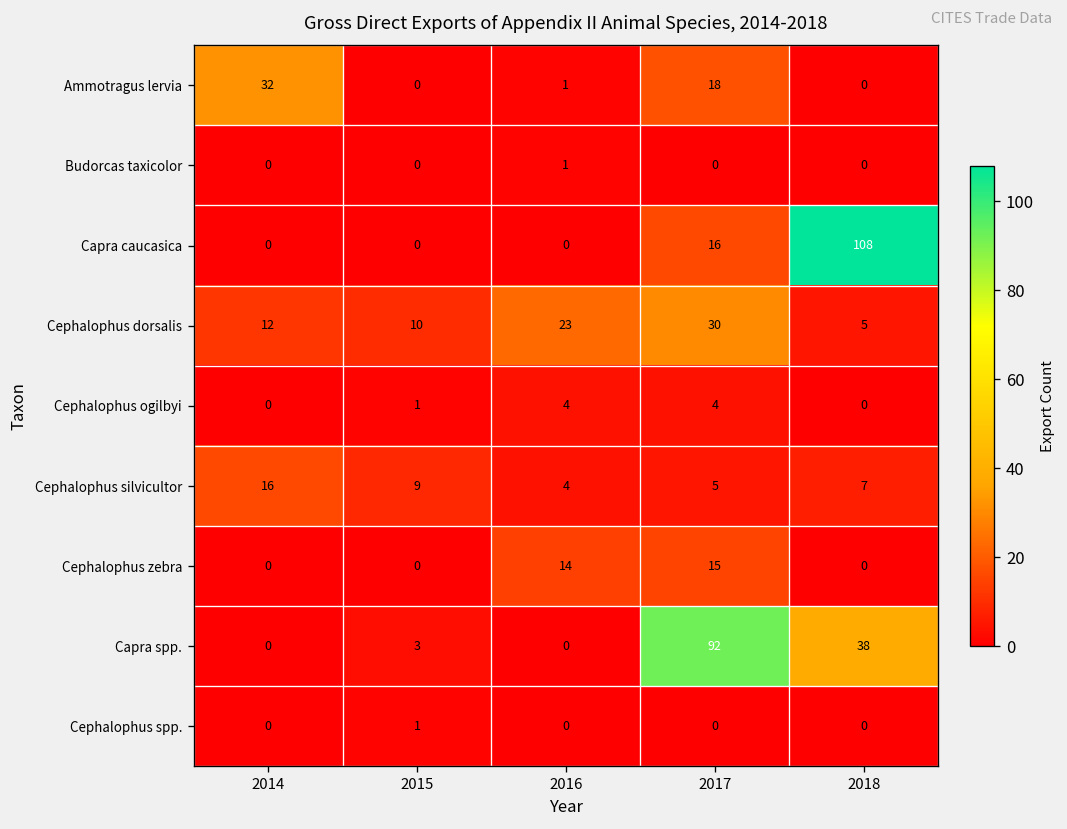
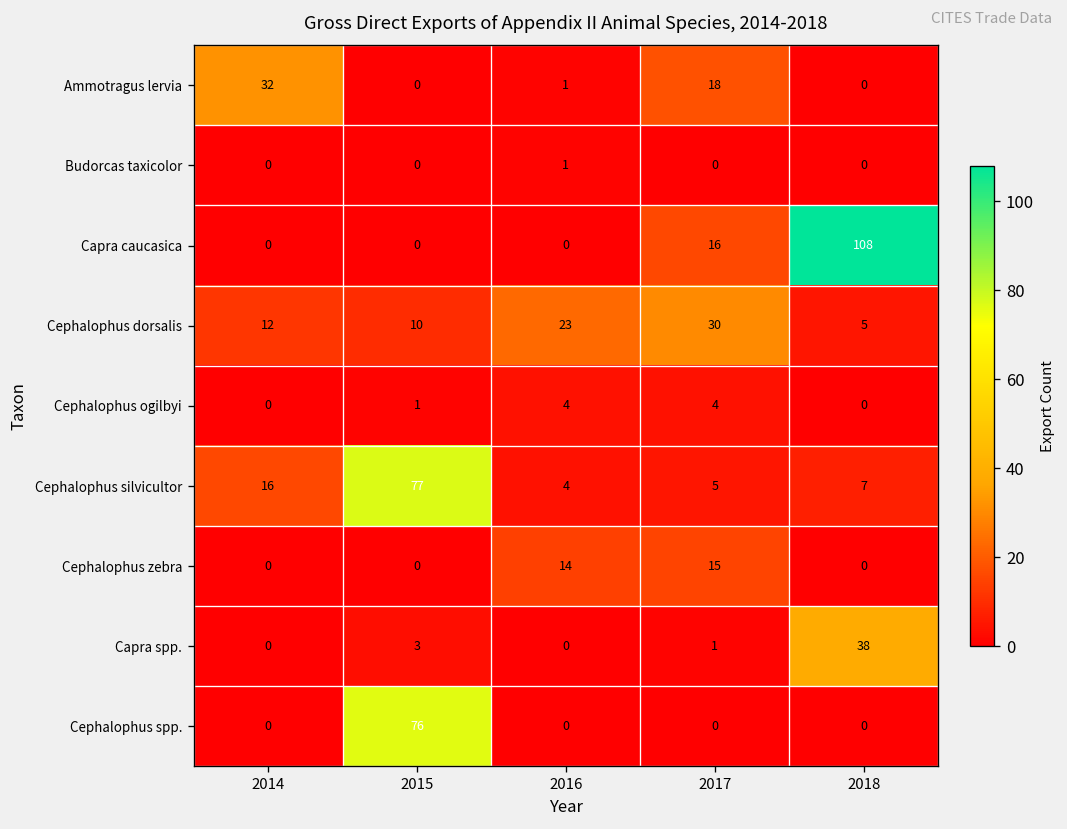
  {
    "Ammotragus lervia": {
      "2014": 32,
      "2015": 0,
      "2016": 1,
      "2017": 18,
      "2018": 0
    },
    "Budorcas taxicolor": {
      "2014": 0,
      "2015": 0,
      "2016": 1,
      "2017": 0,
      "2018": 0
    },
    "Capra caucasica": {
      "2014": 0,
      "2015": 0,
      "2016": 0,
      "2017": 16,
      "2018": 108
    },
    "Cephalophus dorsalis": {
      "2014": 12,
      "2015": 10,
      "2016": 23,
      "2017": 30,
      "2018": 5
    },
    "Cephalophus ogilbyi": {
      "2014": 0,
      "2015": 1,
      "2016": 4,
      "2017": 4,
      "2018": 0
    },
    "Cephalophus silvicultor": {
      "2014": 16,
-     "2015": 9,
+     "2015": 77,
      "2016": 4,
      "2017": 5,
      "2018": 7
    },
    "Cephalophus zebra": {
      "2014": 0,
      "2015": 0,
      "2016": 14,
      "2017": 15,
      "2018": 0
    },
    "Capra spp.": {
      "2014": 0,
      "2015": 3,
      "2016": 0,
-     "2017": 92,
+     "2017": 1,
      "2018": 38
    },
    "Cephalophus spp.": {
      "2014": 0,
-     "2015": 1,
+     "2015": 76,
      "2016": 0,
      "2017": 0,
      "2018": 0
    }
  }
